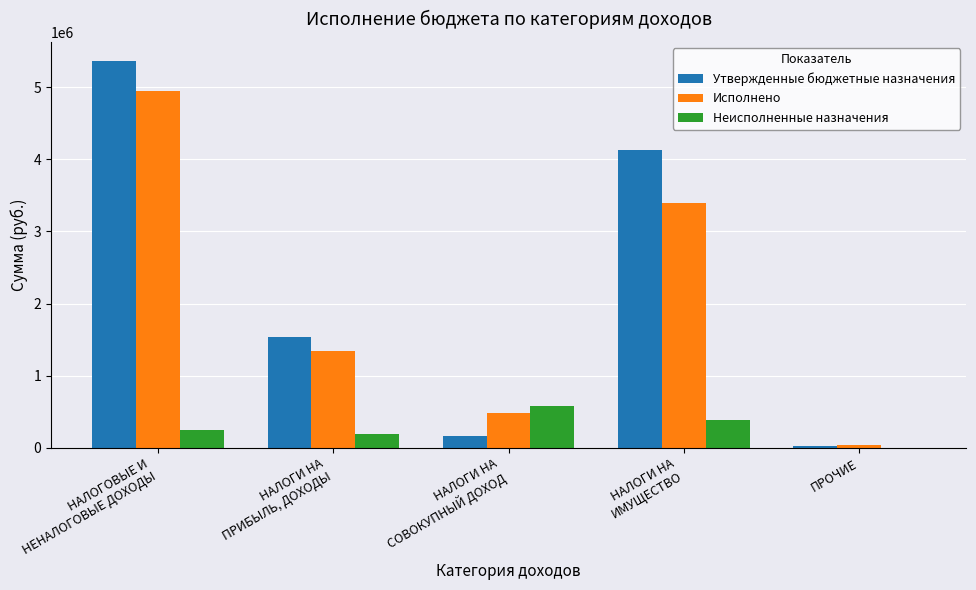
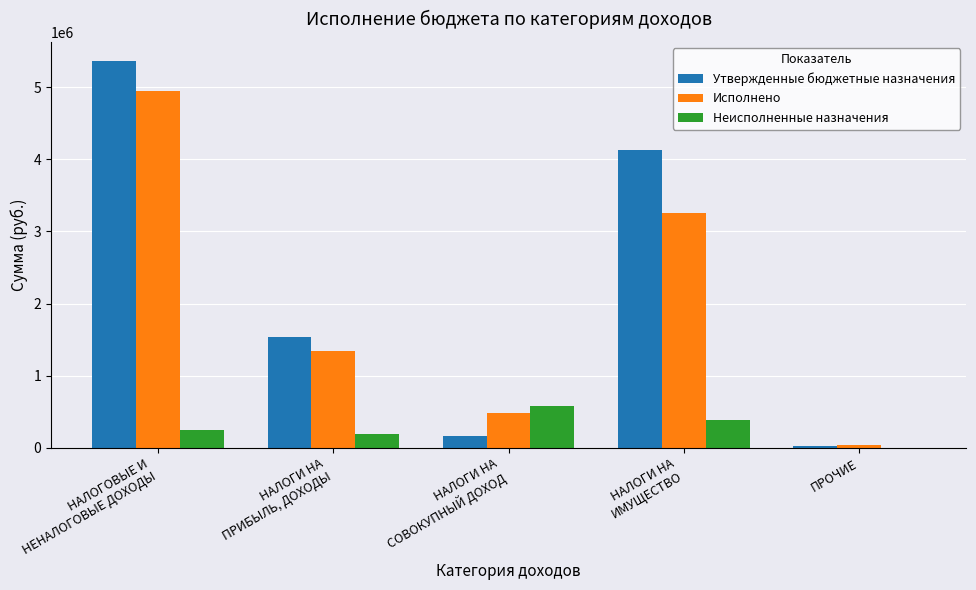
  {
    "Утвержденные бюджетные назначения": {
      "НАЛОГОВЫЕ И НЕНАЛОГОВЫЕ ДОХОДЫ": 5400000,
      "НАЛОГИ НА ПРИБЫЛЬ, ДОХОДЫ": 1500000,
      "НАЛОГИ НА СОВОКУПНЫЙ ДОХОД": 200000,
      "НАЛОГИ НА ИМУЩЕСТВО": 4100000
    },
    "Исполнено": {
      "НАЛОГОВЫЕ И НЕНАЛОГОВЫЕ ДОХОДЫ": 5000000,
      "НАЛОГИ НА ПРИБЫЛЬ, ДОХОДЫ": 1300000,
      "НАЛОГИ НА СОВОКУПНЫЙ ДОХОД": 500000,
-     "НАЛОГИ НА ИМУЩЕСТВО": 3400000
+     "НАЛОГИ НА ИМУЩЕСТВО": 3300000
    },
    "Неисполненные назначения": {
      "НАЛОГОВЫЕ И НЕНАЛОГОВЫЕ ДОХОДЫ": 300000,
      "НАЛОГИ НА ПРИБЫЛЬ, ДОХОДЫ": 200000,
      "НАЛОГИ НА СОВОКУПНЫЙ ДОХОД": 600000,
      "НАЛОГИ НА ИМУЩЕСТВО": 400000,
      "ПРОЧИЕ": 0
    }
  }
